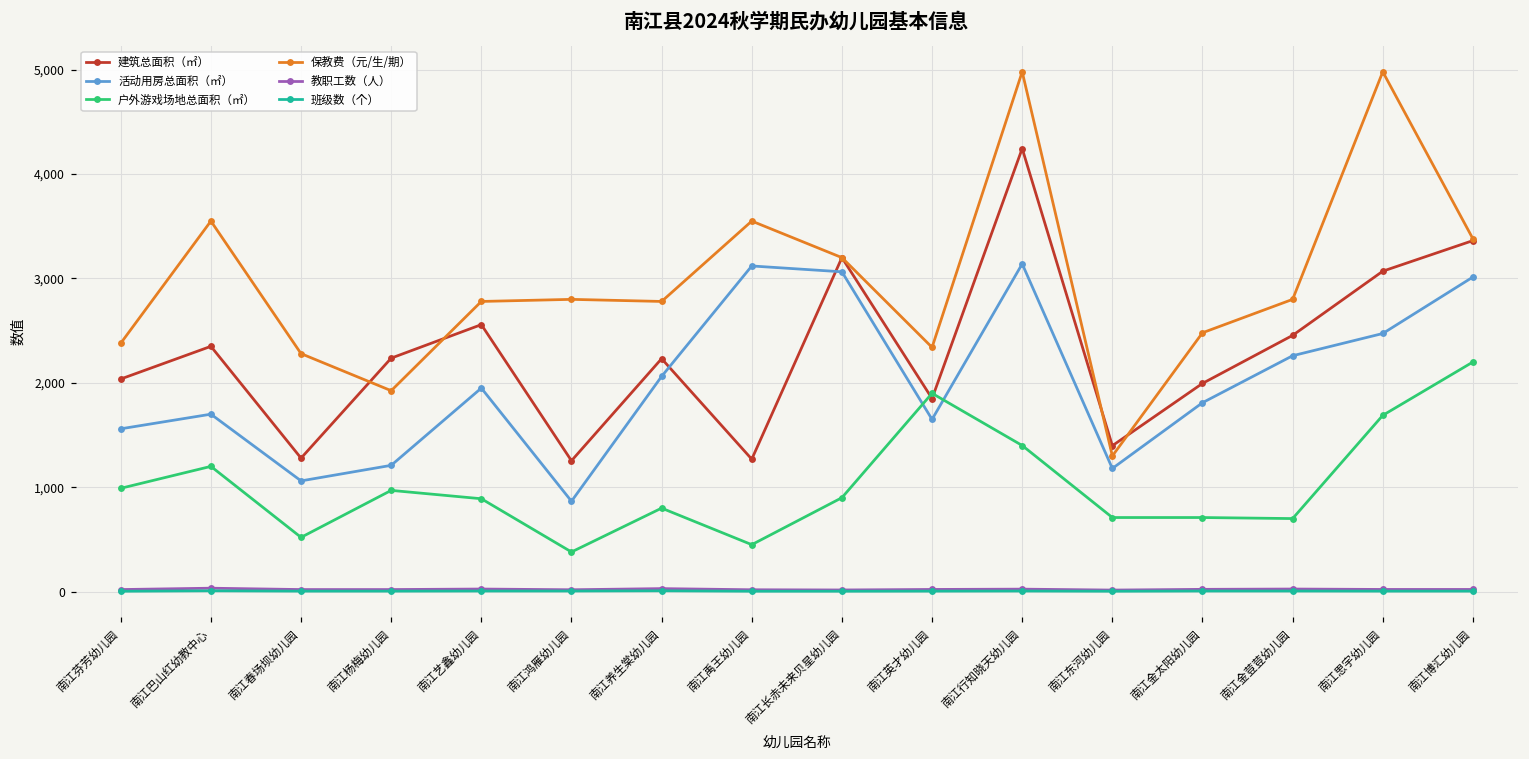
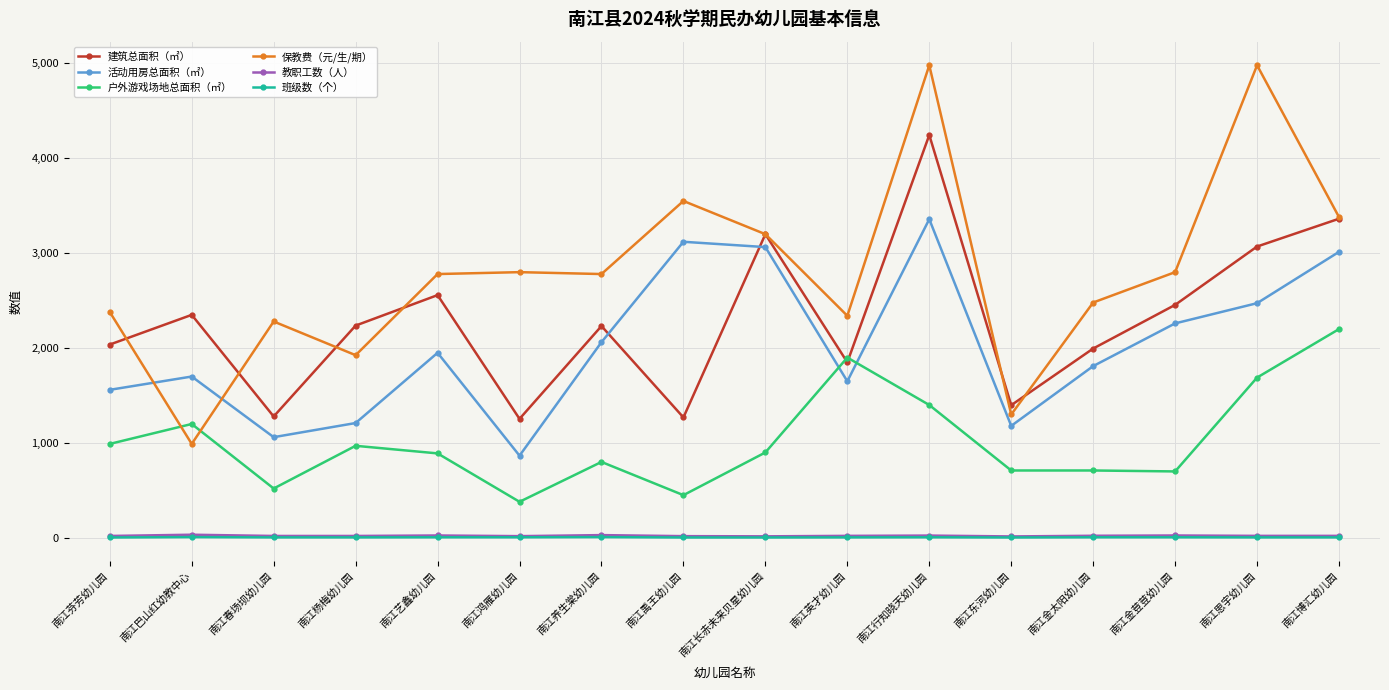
  {
    "建筑总面积（㎡）": {
      "南江芬芳幼儿园": "2,000",
      "南江巴山红幼教中心": "2,400",
      "南江春场坝幼儿园": "1,300",
      "南江杨梅幼儿园": "2,200",
      "南江艺鑫幼儿园": "2,600",
      "南江鸿雁幼儿园": "1,300",
      "南江养生棠幼儿园": "2,200",
      "南江禹王幼儿园": "1,300",
      "南江英才幼儿园": "1,900",
      "南江行知晓天幼儿园": "4,200",
      "南江东河幼儿园": "1,400",
      "南江金太阳幼儿园": "2,000",
      "南江金荳荳幼儿园": "2,500",
      "南江思宇幼儿园": "3,100"
    },
    "活动用房总面积（㎡）": {
      "南江芬芳幼儿园": "1,600",
      "南江巴山红幼教中心": "1,700",
      "南江春场坝幼儿园": "1,100",
      "南江杨梅幼儿园": "1,200",
      "南江艺鑫幼儿园": "2,000",
      "南江鸿雁幼儿园": "900",
      "南江养生棠幼儿园": "2,100",
      "南江禹王幼儿园": "3,100",
      "南江长赤未来贝星幼儿园": "3,100",
      "南江英才幼儿园": "1,700",
-     "南江行知晓天幼儿园": "3,100",
+     "南江行知晓天幼儿园": "3,400",
      "南江东河幼儿园": "1,200",
      "南江金太阳幼儿园": "1,800",
      "南江金荳荳幼儿园": "2,300",
      "南江思宇幼儿园": "2,500",
      "南江博汇幼儿园": "3,000"
    },
    "保教费（元/生/期）": {
      "南江芬芳幼儿园": "2,400",
-     "南江巴山红幼教中心": "3,600",
+     "南江巴山红幼教中心": "1,000",
      "南江春场坝幼儿园": "2,300",
      "南江杨梅幼儿园": "1,900",
      "南江艺鑫幼儿园": "2,800",
      "南江鸿雁幼儿园": "2,800",
      "南江养生棠幼儿园": "2,800",
      "南江禹王幼儿园": "3,600",
      "南江英才幼儿园": "2,300",
      "南江行知晓天幼儿园": "5,000",
      "南江东河幼儿园": "1,300",
      "南江金太阳幼儿园": "2,500",
      "南江金荳荳幼儿园": "2,800",
      "南江思宇幼儿园": "5,000"
    }
  }
